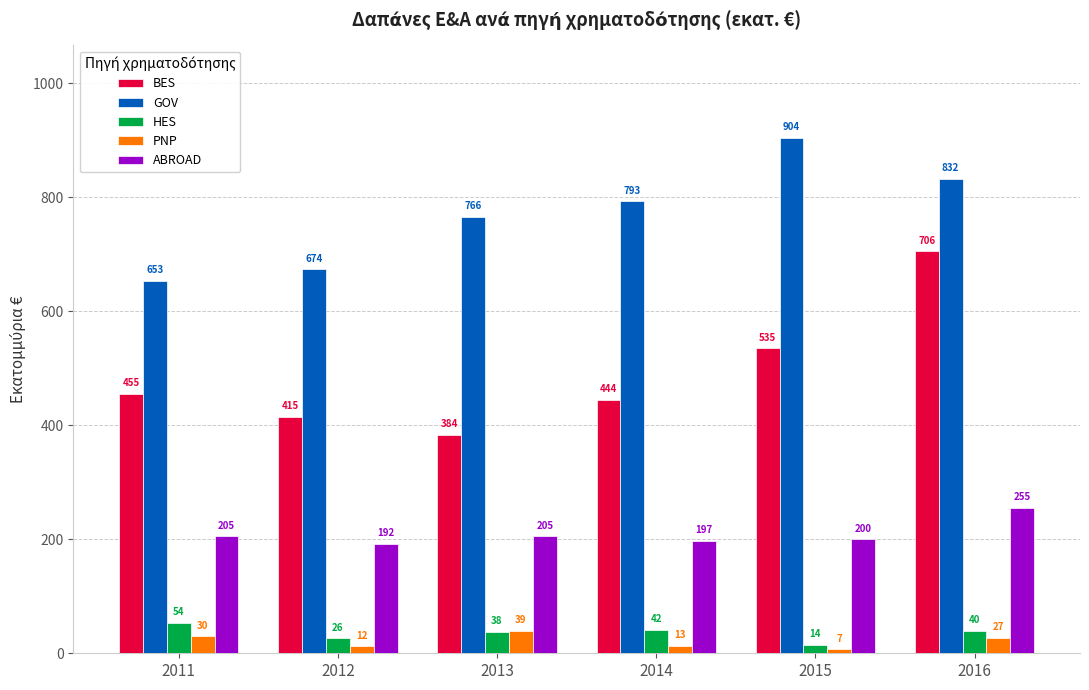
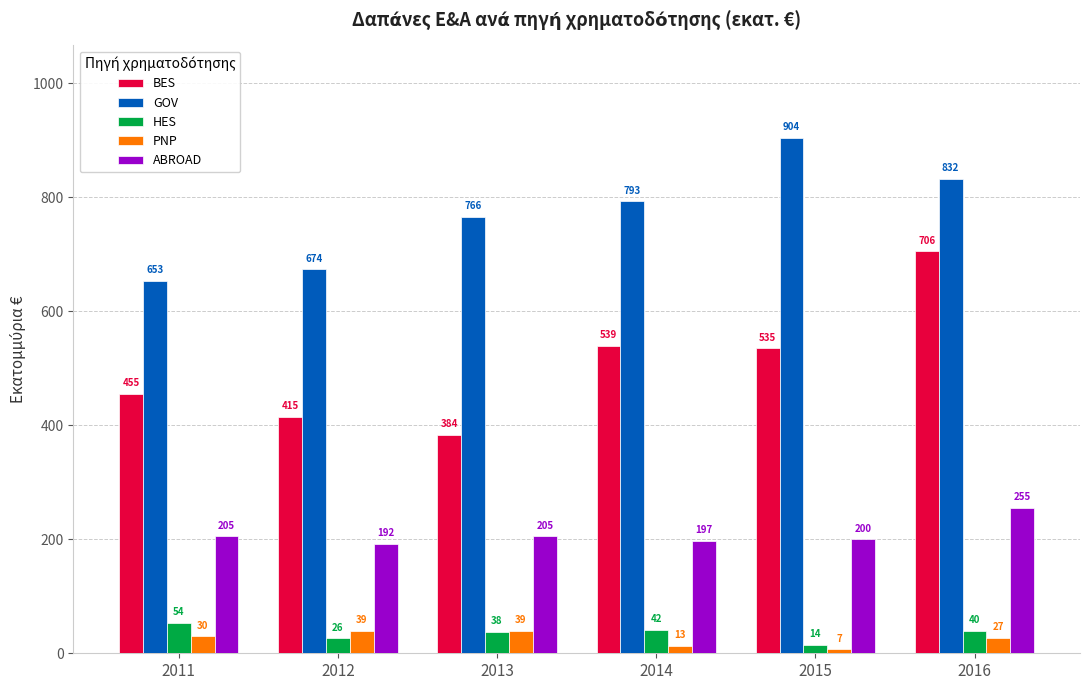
  {
    "BES": {
      "2011": 455,
      "2012": 415,
      "2013": 384,
-     "2014": 444,
+     "2014": 539,
      "2015": 535,
      "2016": 706
    },
    "GOV": {
      "2011": 653,
      "2012": 674,
      "2013": 766,
      "2014": 793,
      "2015": 904,
      "2016": 832
    },
    "HES": {
      "2011": 54,
      "2012": 26,
      "2013": 38,
      "2014": 42,
      "2015": 14,
      "2016": 40
    },
    "PNP": {
      "2011": 30,
-     "2012": 12,
+     "2012": 39,
      "2013": 39,
      "2014": 13,
      "2015": 7,
      "2016": 27
    },
    "ABROAD": {
      "2011": 205,
      "2012": 192,
      "2013": 205,
      "2014": 197,
      "2015": 200,
      "2016": 255
    }
  }
